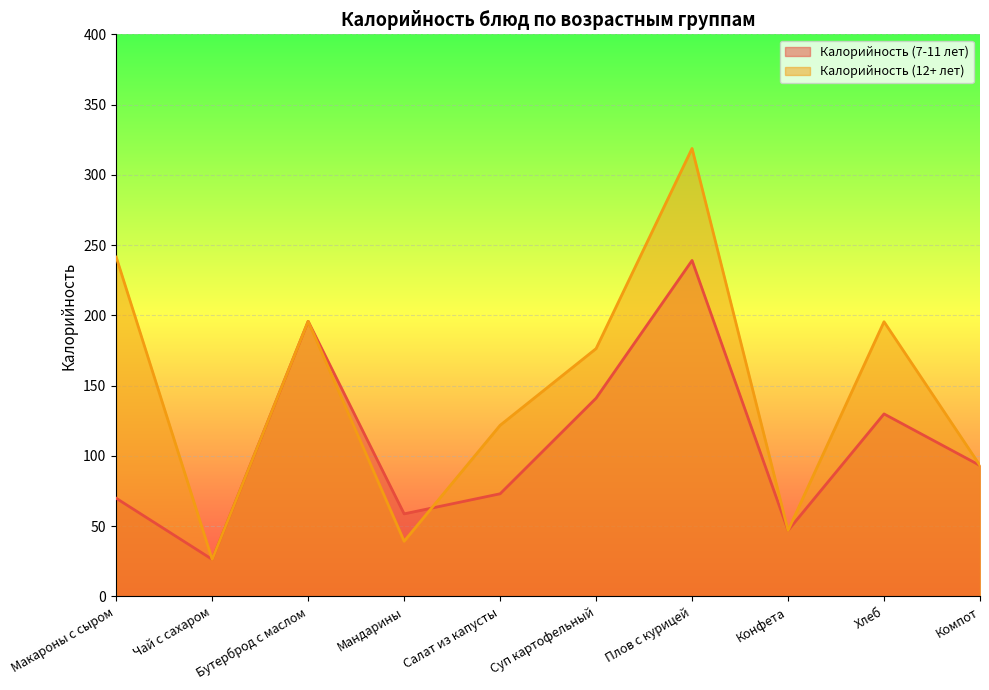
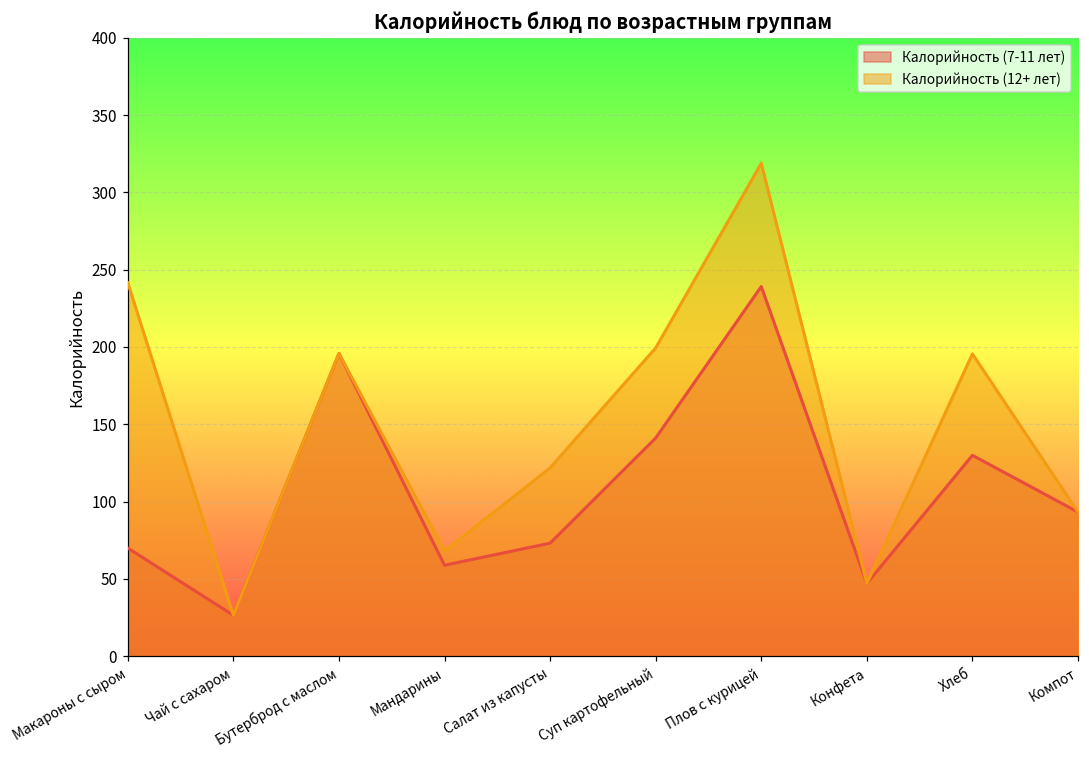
  {
    "Калорийность (7-11 лет)": {
      "Макароны с сыром": 70,
      "Мандарины": 59,
      "Салат из капусты": 73,
      "Суп картофельный": 141,
      "Плов с курицей": 239,
      "Хлеб": 130
    },
    "Калорийность (12+ лет)": {
      "Макароны с сыром": 242,
-     "Мандарины": 39,
+     "Мандарины": 68,
      "Салат из капусты": 122,
-     "Суп картофельный": 176,
+     "Суп картофельный": 199,
      "Плов с курицей": 319,
      "Хлеб": 196
    }
  }
